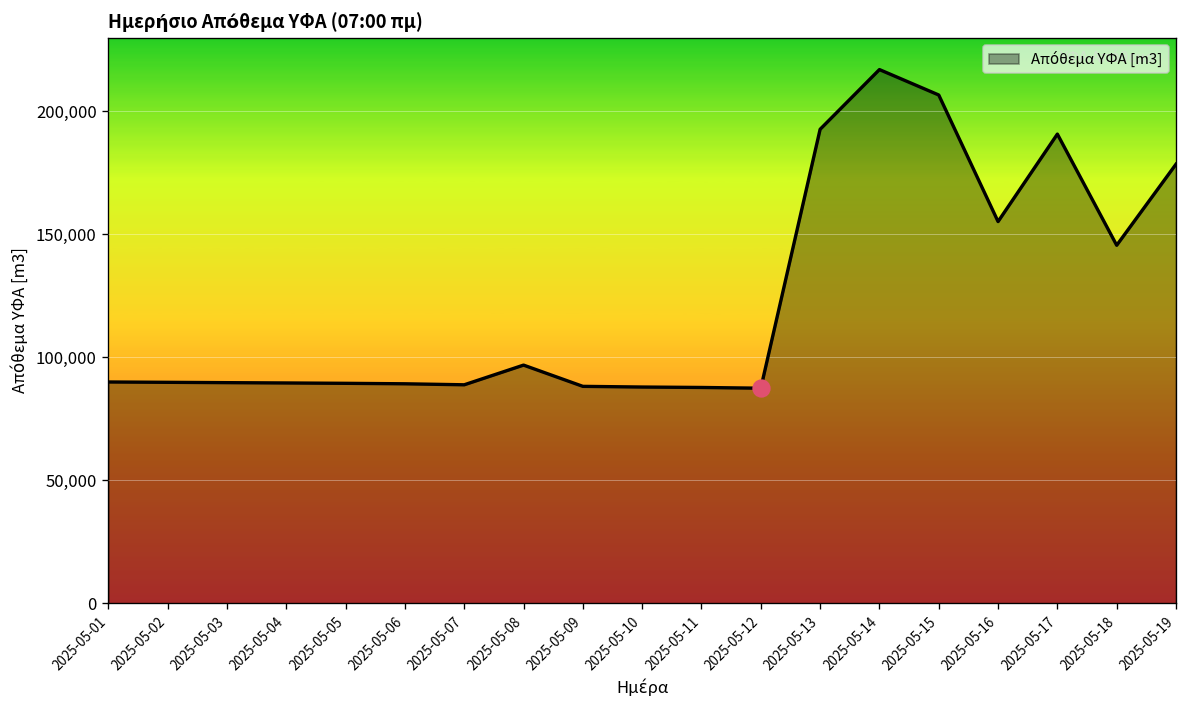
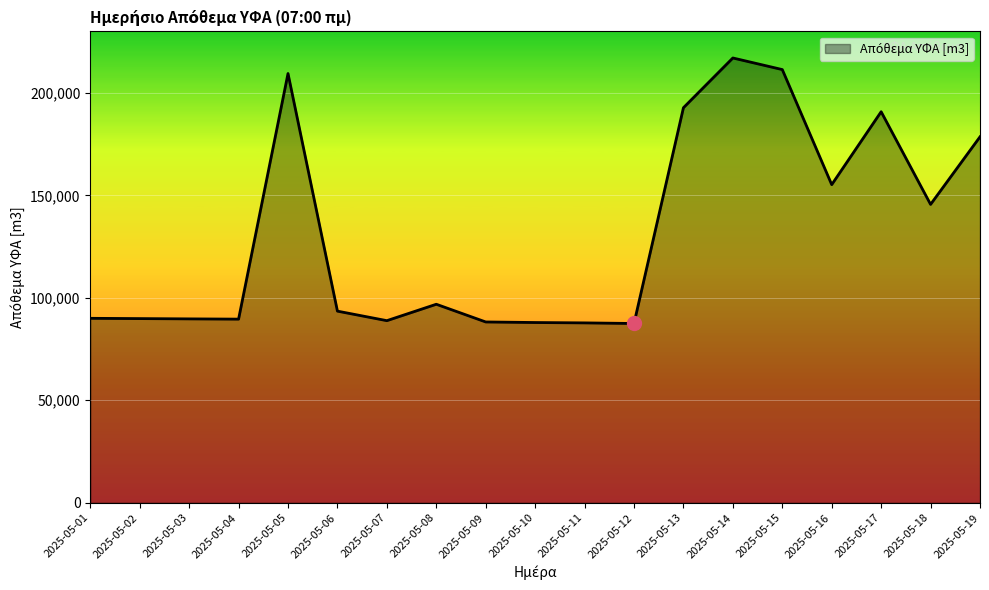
  {
    "Απόθεμα ΥΦΑ [m3]": {
      "2025-05-01": "90,000",
      "2025-05-02": "90,000",
      "2025-05-03": "90,000",
      "2025-05-04": "90,000",
-     "2025-05-05": "89,000",
-     "2025-05-06": "89,000",
+     "2025-05-05": "209,000",
+     "2025-05-06": "94,000",
      "2025-05-07": "89,000",
      "2025-05-08": "97,000",
      "2025-05-09": "88,000",
      "2025-05-10": "88,000",
      "2025-05-11": "88,000",
      "2025-05-13": "193,000",
      "2025-05-14": "217,000",
-     "2025-05-15": "207,000",
+     "2025-05-15": "211,000",
      "2025-05-16": "155,000",
      "2025-05-17": "191,000",
      "2025-05-18": "146,000",
      "2025-05-19": "179,000"
    }
  }
